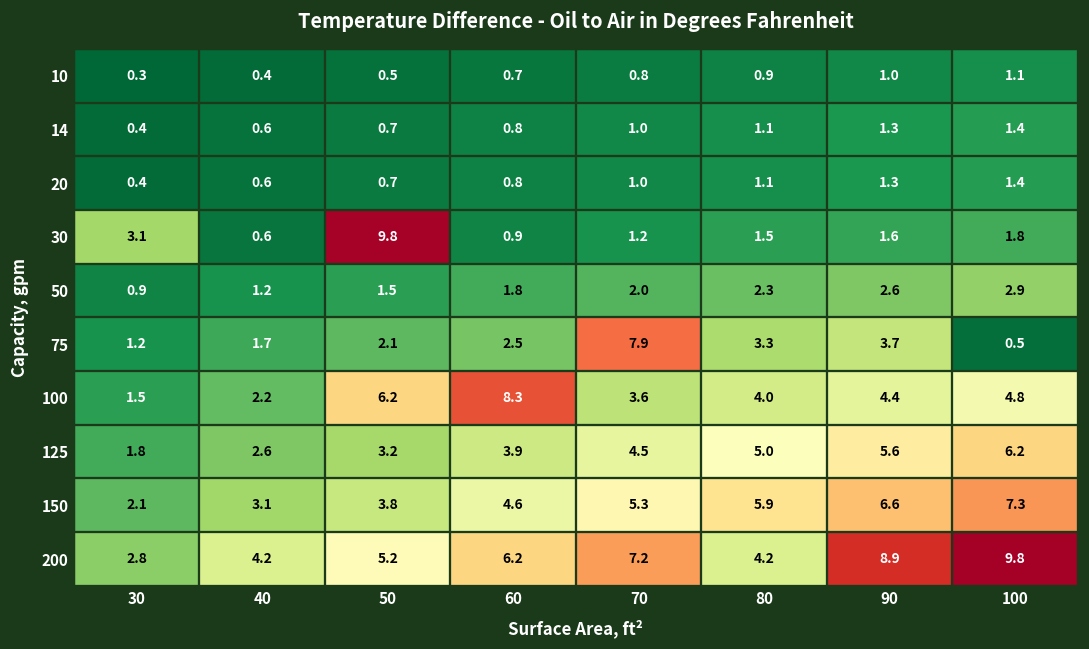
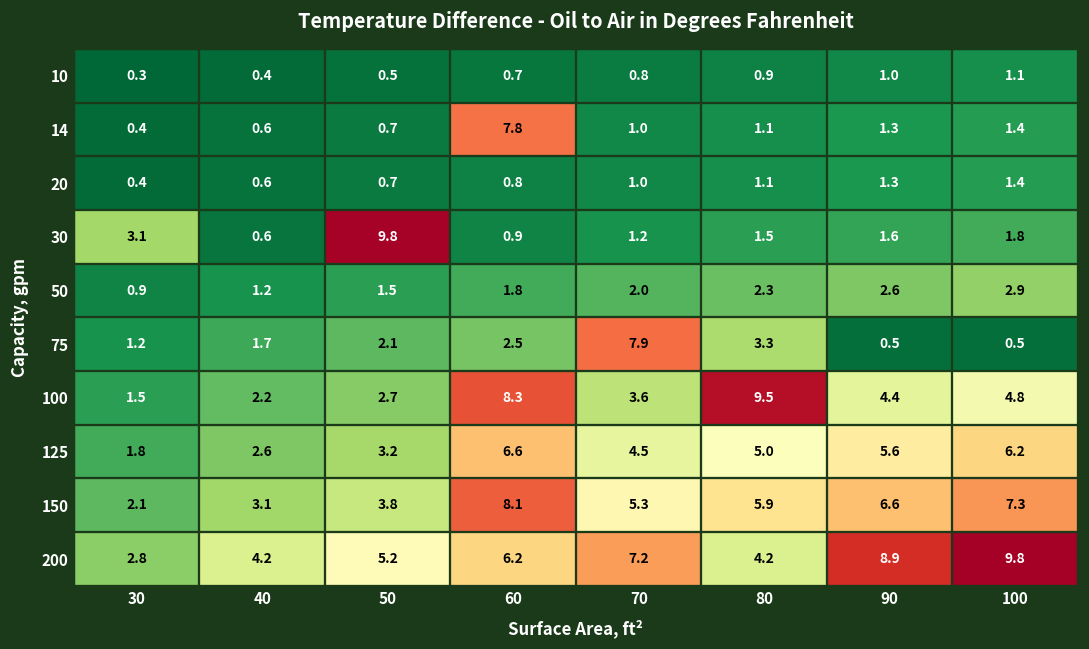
  {
    "10": {
      "30": 0.3,
      "40": 0.4,
      "50": 0.5,
      "60": 0.7,
      "70": 0.8,
      "80": 0.9,
      "90": 1.0,
      "100": 1.1
    },
    "14": {
      "30": 0.4,
      "40": 0.6,
      "50": 0.7,
-     "60": 0.8,
+     "60": 7.8,
      "70": 1.0,
      "80": 1.1,
      "90": 1.3,
      "100": 1.4
    },
    "20": {
      "30": 0.4,
      "40": 0.6,
      "50": 0.7,
      "60": 0.8,
      "70": 1.0,
      "80": 1.1,
      "90": 1.3,
      "100": 1.4
    },
    "30": {
      "30": 3.1,
      "40": 0.6,
      "50": 9.8,
      "60": 0.9,
      "70": 1.2,
      "80": 1.5,
      "90": 1.6,
      "100": 1.8
    },
    "50": {
      "30": 0.9,
      "40": 1.2,
      "50": 1.5,
      "60": 1.8,
      "70": 2.0,
      "80": 2.3,
      "90": 2.6,
      "100": 2.9
    },
    "75": {
      "30": 1.2,
      "40": 1.7,
      "50": 2.1,
      "60": 2.5,
      "70": 7.9,
      "80": 3.3,
-     "90": 3.7,
+     "90": 0.5,
      "100": 0.5
    },
    "100": {
      "30": 1.5,
      "40": 2.2,
-     "50": 6.2,
+     "50": 2.7,
      "60": 8.3,
      "70": 3.6,
-     "80": 4.0,
+     "80": 9.5,
      "90": 4.4,
      "100": 4.8
    },
    "125": {
      "30": 1.8,
      "40": 2.6,
      "50": 3.2,
-     "60": 3.9,
+     "60": 6.6,
      "70": 4.5,
      "80": 5.0,
      "90": 5.6,
      "100": 6.2
    },
    "150": {
      "30": 2.1,
      "40": 3.1,
      "50": 3.8,
-     "60": 4.6,
+     "60": 8.1,
      "70": 5.3,
      "80": 5.9,
      "90": 6.6,
      "100": 7.3
    },
    "200": {
      "30": 2.8,
      "40": 4.2,
      "50": 5.2,
      "60": 6.2,
      "70": 7.2,
      "80": 4.2,
      "90": 8.9,
      "100": 9.8
    }
  }
